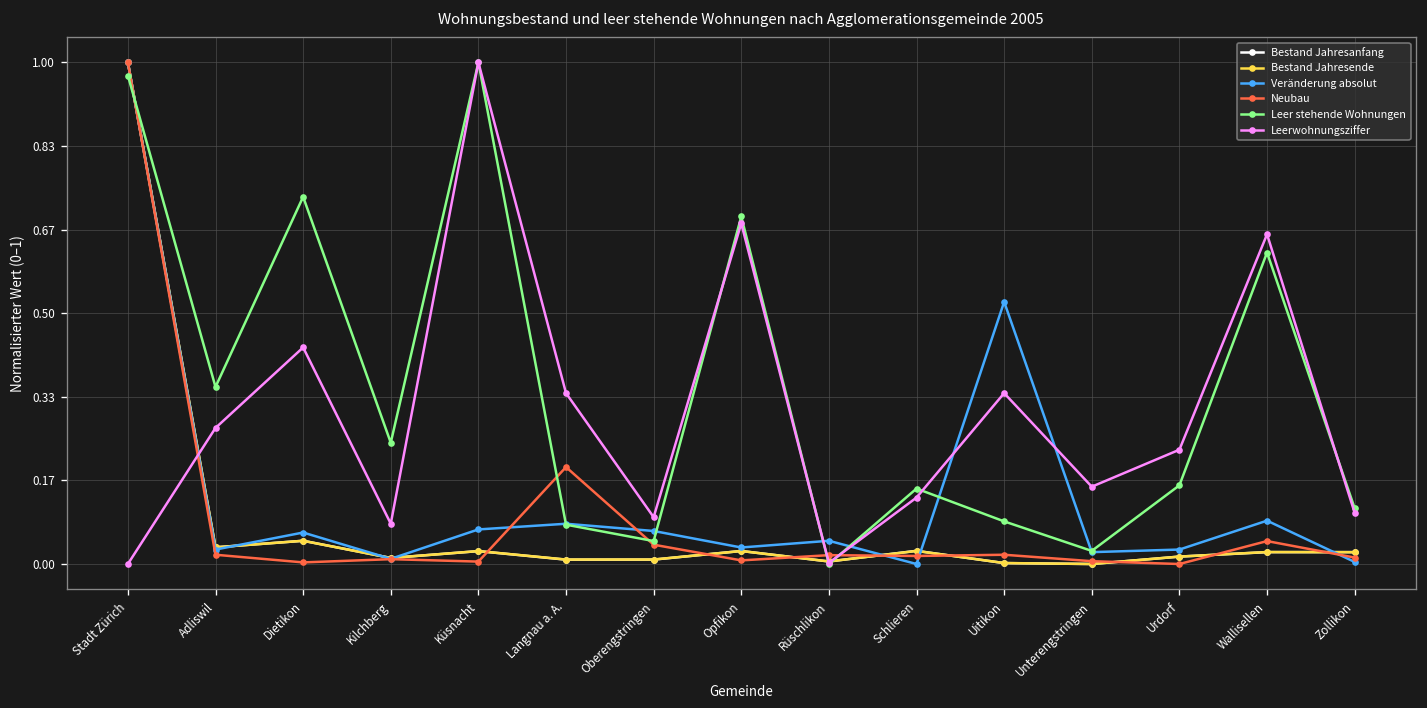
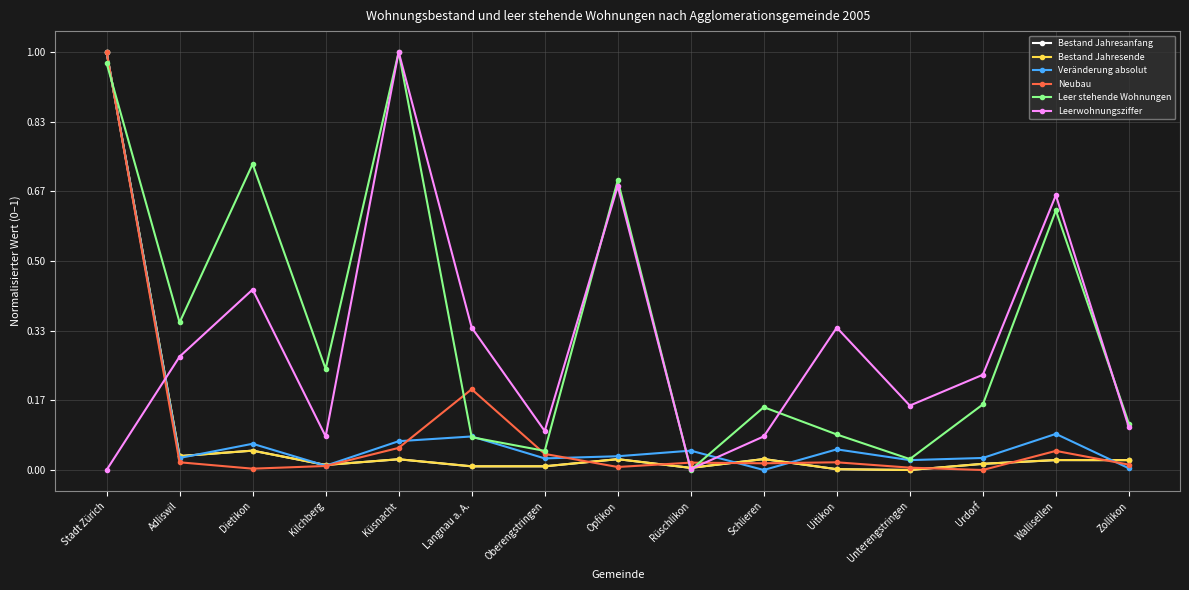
  {
    "Bestand Jahresende": {
      "Dietikon": 0.05,
      "Küsnacht": 0.03,
      "Langnau a. A.": 0.01,
      "Oberengstringen": 0.01,
      "Opfikon": 0.03,
      "Schlieren": 0.03,
      "Uitikon": 0.00,
      "Urdorf": 0.01,
      "Wallisellen": 0.02,
      "Zollikon": 0.02
    },
    "Veränderung absolut": {
      "Dietikon": 0.06,
      "Küsnacht": 0.07,
-     "Oberengstringen": 0.07,
+     "Oberengstringen": 0.03,
      "Opfikon": 0.03,
      "Rüschlikon": 0.05,
      "Schlieren": 0.00,
-     "Uitikon": 0.52,
+     "Uitikon": 0.05,
      "Urdorf": 0.03,
      "Wallisellen": 0.09,
      "Zollikon": 0.00
    },
    "Neubau": {
      "Adliswil": 0.02,
      "Dietikon": 0.00,
-     "Küsnacht": 0.00,
+     "Küsnacht": 0.05,
      "Langnau a. A.": 0.19,
      "Oberengstringen": 0.04,
      "Opfikon": 0.01,
      "Rüschlikon": 0.02,
      "Schlieren": 0.02,
      "Uitikon": 0.02,
      "Urdorf": 0.00,
      "Wallisellen": 0.05,
      "Zollikon": 0.01
    },
    "Leer stehende Wohnungen": {
      "Stadt Zürich": 0.97,
      "Adliswil": 0.35,
      "Dietikon": 0.73,
      "Kilchberg": 0.24,
      "Oberengstringen": 0.05,
      "Opfikon": 0.69,
      "Schlieren": 0.15,
      "Uitikon": 0.08,
      "Urdorf": 0.16,
      "Wallisellen": 0.62,
      "Zollikon": 0.11
    },
    "Leerwohnungsziffer": {
      "Stadt Zürich": 0.00,
      "Adliswil": 0.27,
      "Dietikon": 0.43,
      "Kilchberg": 0.08,
      "Langnau a. A.": 0.34,
      "Oberengstringen": 0.09,
      "Opfikon": 0.68,
-     "Schlieren": 0.13,
+     "Schlieren": 0.08,
      "Uitikon": 0.34,
      "Unterengstringen": 0.15,
      "Urdorf": 0.23,
      "Wallisellen": 0.66,
      "Zollikon": 0.10
    }
  }
